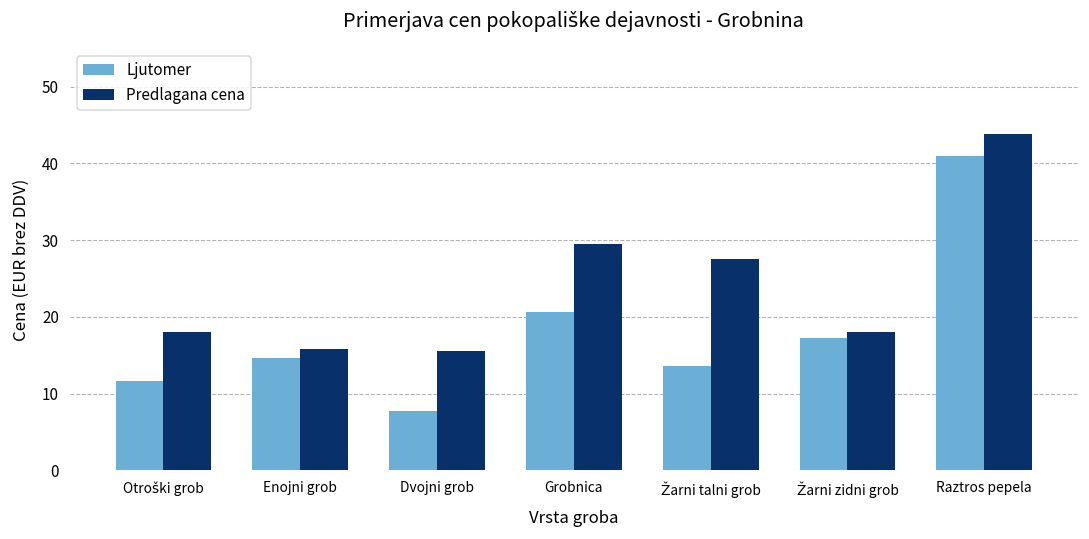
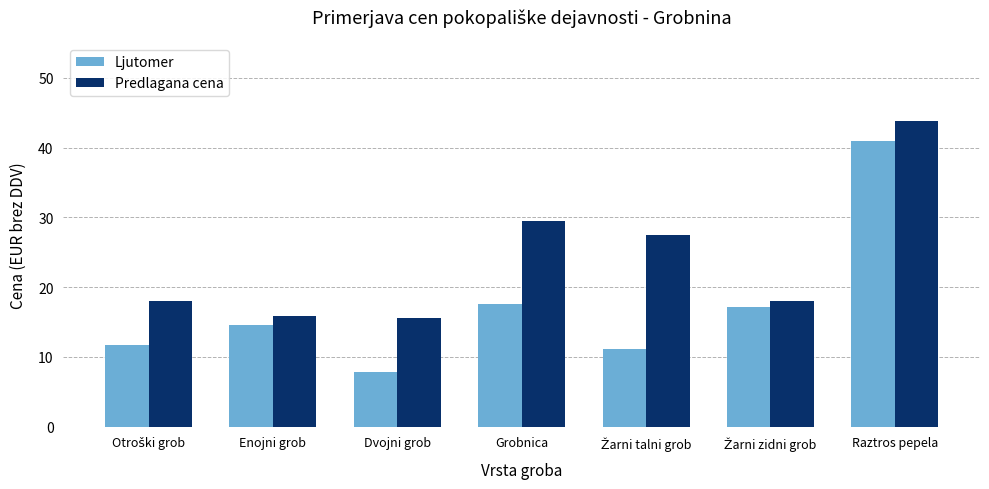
  {
    "Ljutomer": {
      "Otroški grob": 12,
      "Enojni grob": 15,
      "Dvojni grob": 8,
-     "Grobnica": 21,
-     "Žarni talni grob": 14,
+     "Grobnica": 18,
+     "Žarni talni grob": 11,
      "Žarni zidni grob": 17,
      "Raztros pepela": 41
    },
    "Predlagana cena": {
      "Otroški grob": 18,
      "Enojni grob": 16,
      "Dvojni grob": 16,
      "Grobnica": 30,
      "Žarni talni grob": 28,
      "Žarni zidni grob": 18,
      "Raztros pepela": 44
    }
  }
